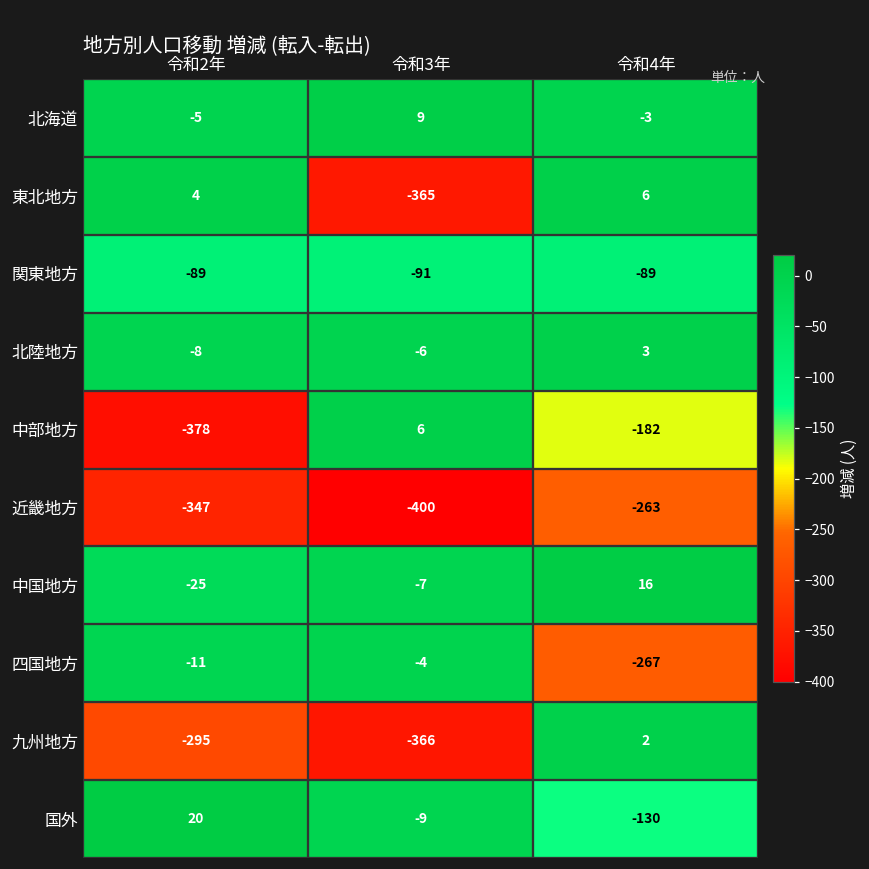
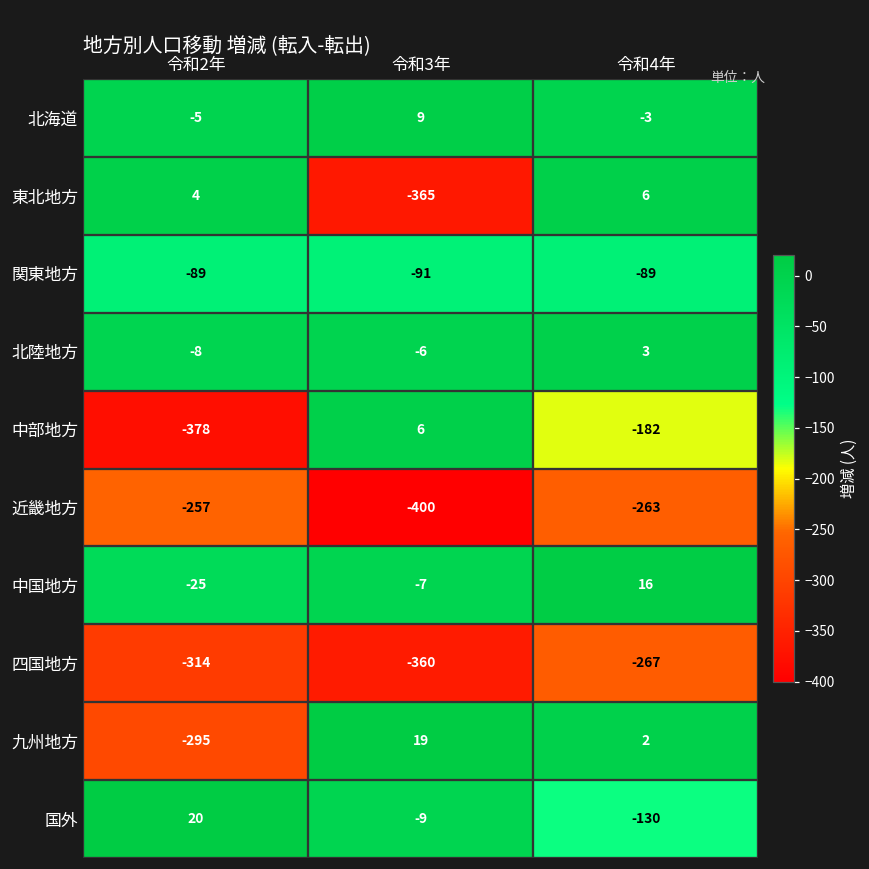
  {
    "北海道": {
      "令和2年": -5,
      "令和3年": 9,
      "令和4年": -3
    },
    "東北地方": {
      "令和2年": 4,
      "令和3年": -365,
      "令和4年": 6
    },
    "関東地方": {
      "令和2年": -89,
      "令和3年": -91,
      "令和4年": -89
    },
    "北陸地方": {
      "令和2年": -8,
      "令和3年": -6,
      "令和4年": 3
    },
    "中部地方": {
      "令和2年": -378,
      "令和3年": 6,
      "令和4年": -182
    },
    "近畿地方": {
-     "令和2年": -347,
+     "令和2年": -257,
      "令和3年": -400,
      "令和4年": -263
    },
    "中国地方": {
      "令和2年": -25,
      "令和3年": -7,
      "令和4年": 16
    },
    "四国地方": {
-     "令和2年": -11,
-     "令和3年": -4,
+     "令和2年": -314,
+     "令和3年": -360,
      "令和4年": -267
    },
    "九州地方": {
      "令和2年": -295,
-     "令和3年": -366,
+     "令和3年": 19,
      "令和4年": 2
    },
    "国外": {
      "令和2年": 20,
      "令和3年": -9,
      "令和4年": -130
    }
  }
